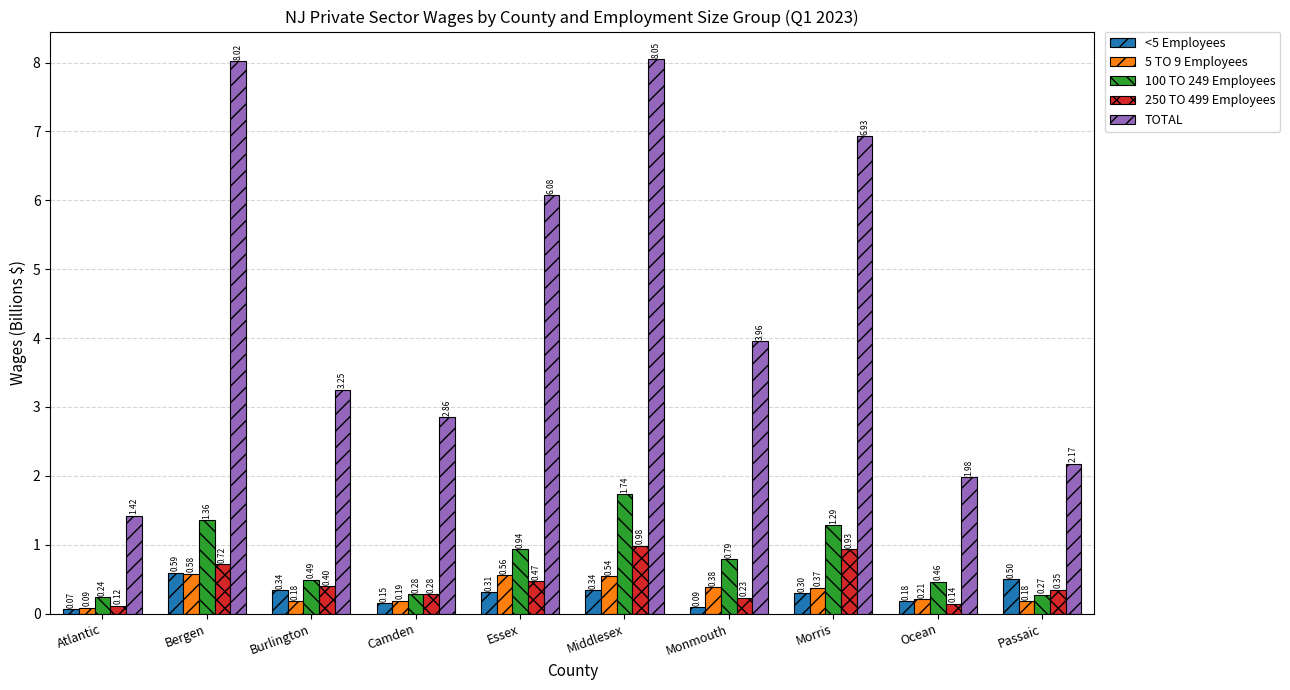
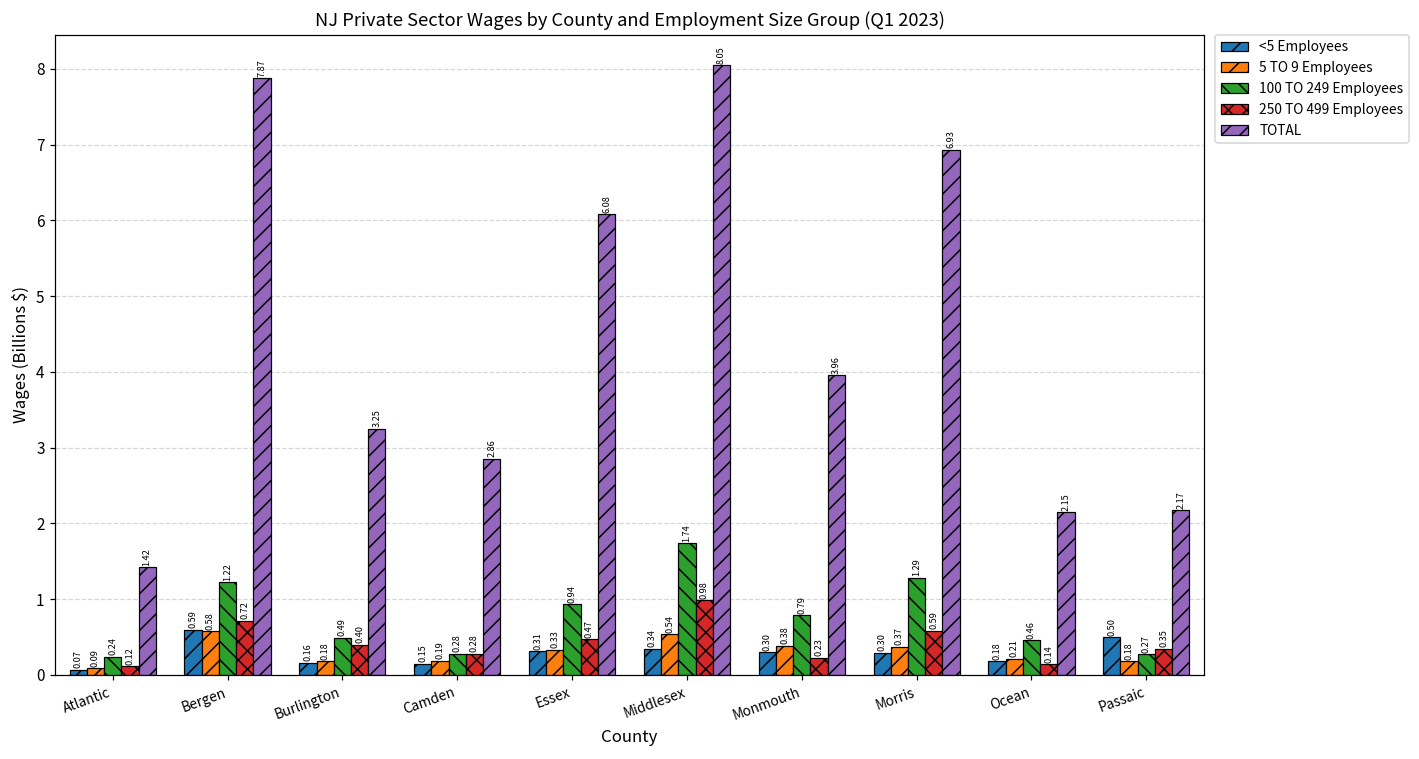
  {
    "<5 Employees": {
      "Atlantic": 0.07,
      "Bergen": 0.59,
-     "Burlington": 0.34,
+     "Burlington": 0.16,
      "Camden": 0.15,
      "Essex": 0.31,
      "Middlesex": 0.34,
-     "Monmouth": 0.09,
+     "Monmouth": 0.30,
      "Morris": 0.30,
      "Ocean": 0.18,
      "Passaic": 0.50
    },
    "5 TO 9 Employees": {
      "Atlantic": 0.09,
      "Bergen": 0.58,
      "Burlington": 0.18,
      "Camden": 0.19,
-     "Essex": 0.56,
+     "Essex": 0.33,
      "Middlesex": 0.54,
      "Monmouth": 0.38,
      "Morris": 0.37,
      "Ocean": 0.21,
      "Passaic": 0.18
    },
    "100 TO 249 Employees": {
      "Atlantic": 0.24,
-     "Bergen": 1.36,
+     "Bergen": 1.22,
      "Burlington": 0.49,
      "Camden": 0.28,
      "Essex": 0.94,
      "Middlesex": 1.74,
      "Monmouth": 0.79,
      "Morris": 1.29,
      "Ocean": 0.46,
      "Passaic": 0.27
    },
    "250 TO 499 Employees": {
      "Atlantic": 0.12,
      "Bergen": 0.72,
      "Burlington": 0.40,
      "Camden": 0.28,
      "Essex": 0.47,
      "Middlesex": 0.98,
      "Monmouth": 0.23,
-     "Morris": 0.93,
+     "Morris": 0.59,
      "Ocean": 0.14,
      "Passaic": 0.35
    },
    "TOTAL": {
      "Atlantic": 1.42,
-     "Bergen": 8.02,
+     "Bergen": 7.87,
      "Burlington": 3.25,
      "Camden": 2.86,
      "Essex": 6.08,
      "Middlesex": 8.05,
      "Monmouth": 3.96,
      "Morris": 6.93,
-     "Ocean": 1.98,
+     "Ocean": 2.15,
      "Passaic": 2.17
    }
  }
